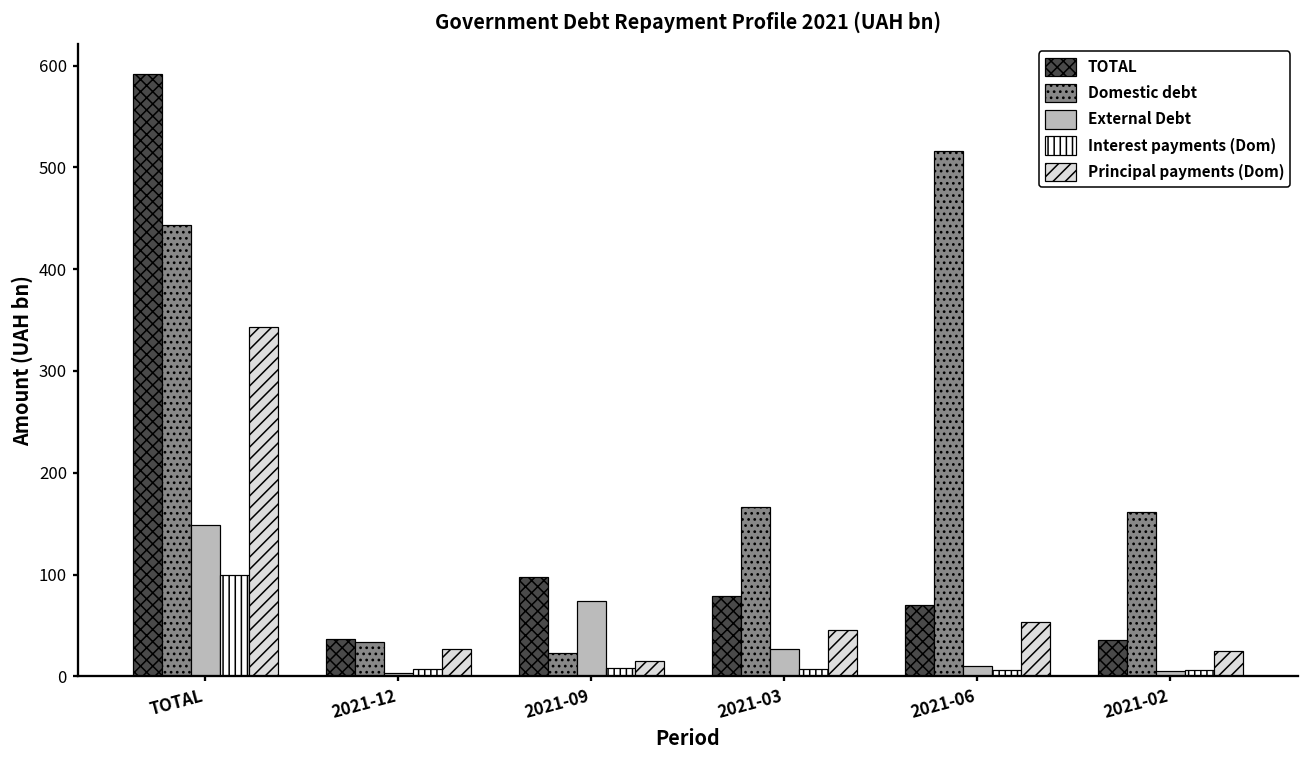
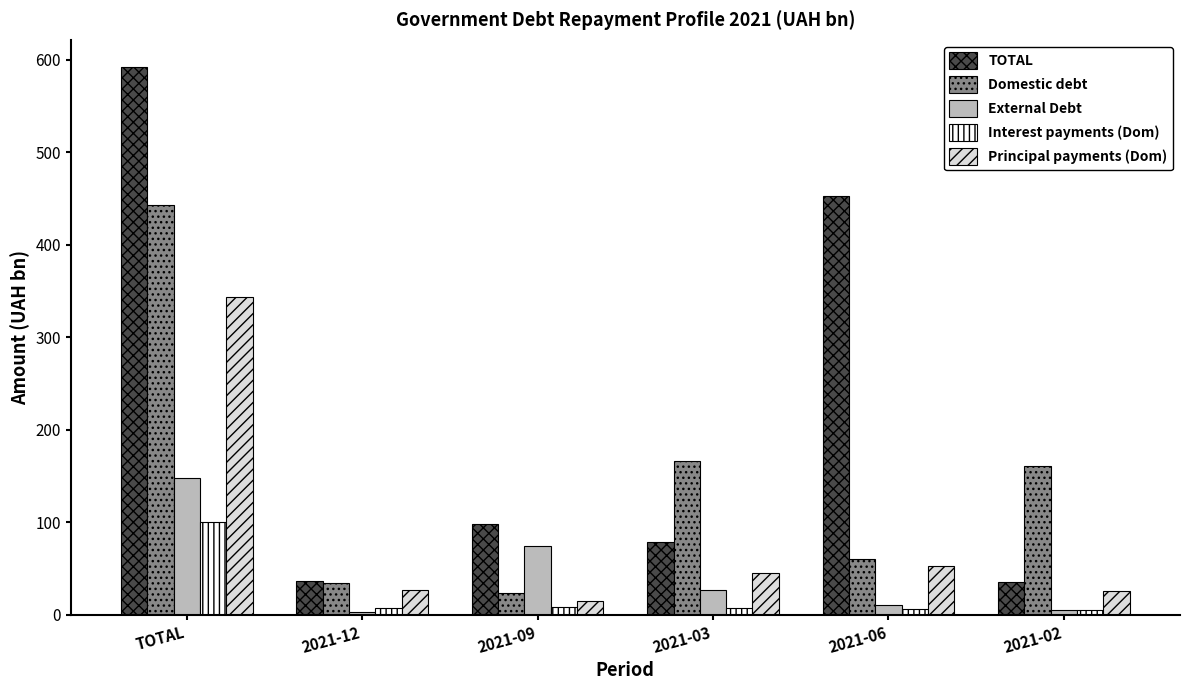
  {
    "TOTAL": {
      "TOTAL": 590,
      "2021-12": 40,
      "2021-09": 100,
      "2021-03": 80,
-     "2021-06": 70,
+     "2021-06": 450,
      "2021-02": 40
    },
    "Domestic debt": {
      "TOTAL": 440,
      "2021-12": 30,
      "2021-09": 20,
      "2021-03": 170,
-     "2021-06": 520,
+     "2021-06": 60,
      "2021-02": 160
    }
  }
